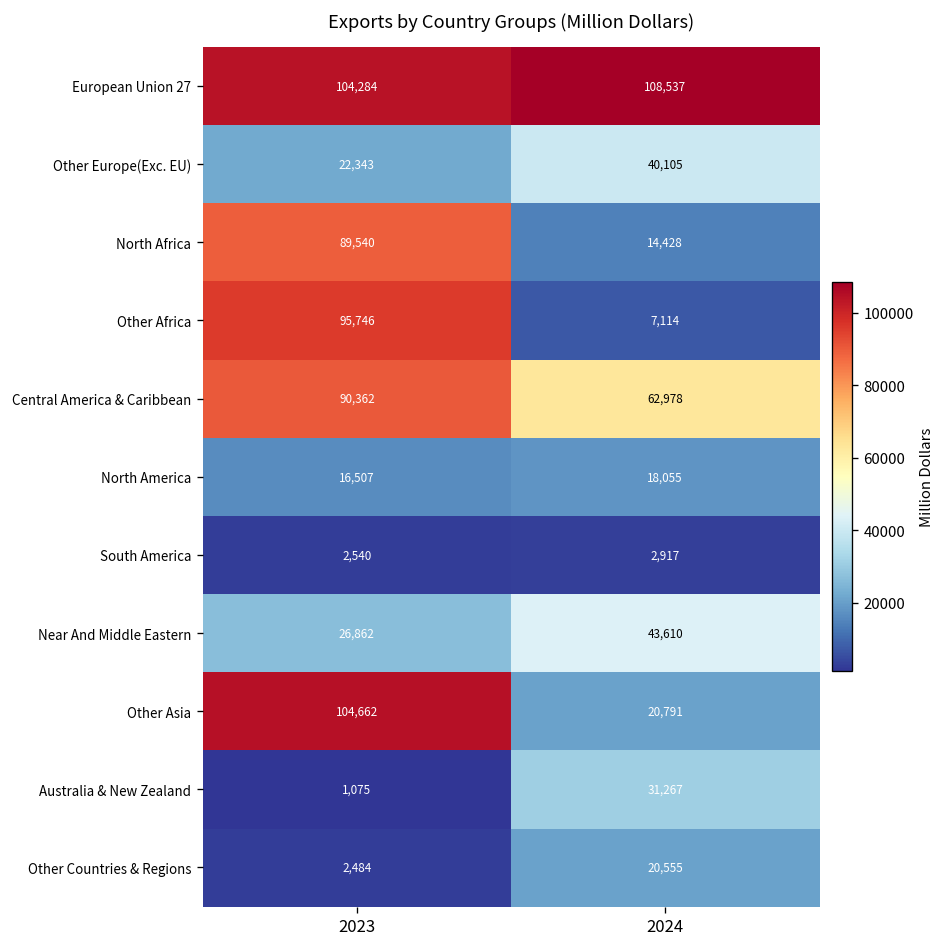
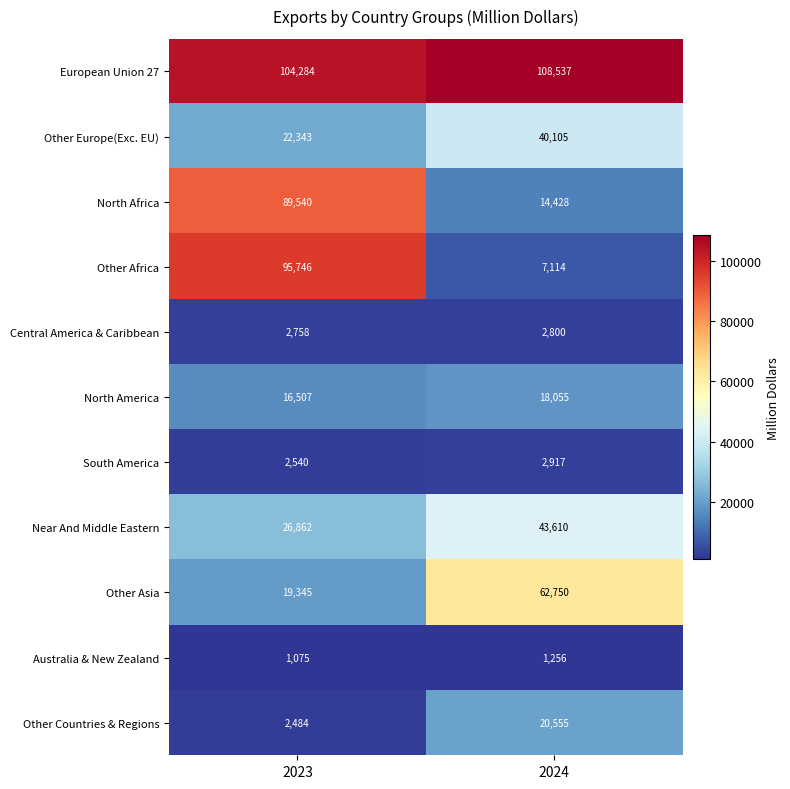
  {
    "European Union 27": {
      "2023": "104,284",
      "2024": "108,537"
    },
    "Other Europe(Exc. EU)": {
      "2023": "22,343",
      "2024": "40,105"
    },
    "North Africa": {
      "2023": "89,540",
      "2024": "14,428"
    },
    "Other Africa": {
      "2023": "95,746",
      "2024": "7,114"
    },
    "Central America & Caribbean": {
-     "2023": "90,362",
-     "2024": "62,978"
+     "2023": "2,758",
+     "2024": "2,800"
    },
    "North America": {
      "2023": "16,507",
      "2024": "18,055"
    },
    "South America": {
      "2023": "2,540",
      "2024": "2,917"
    },
    "Near And Middle Eastern": {
      "2023": "26,862",
      "2024": "43,610"
    },
    "Other Asia": {
-     "2023": "104,662",
-     "2024": "20,791"
+     "2023": "19,345",
+     "2024": "62,750"
    },
    "Australia & New Zealand": {
      "2023": "1,075",
-     "2024": "31,267"
+     "2024": "1,256"
    },
    "Other Countries & Regions": {
      "2023": "2,484",
      "2024": "20,555"
    }
  }
